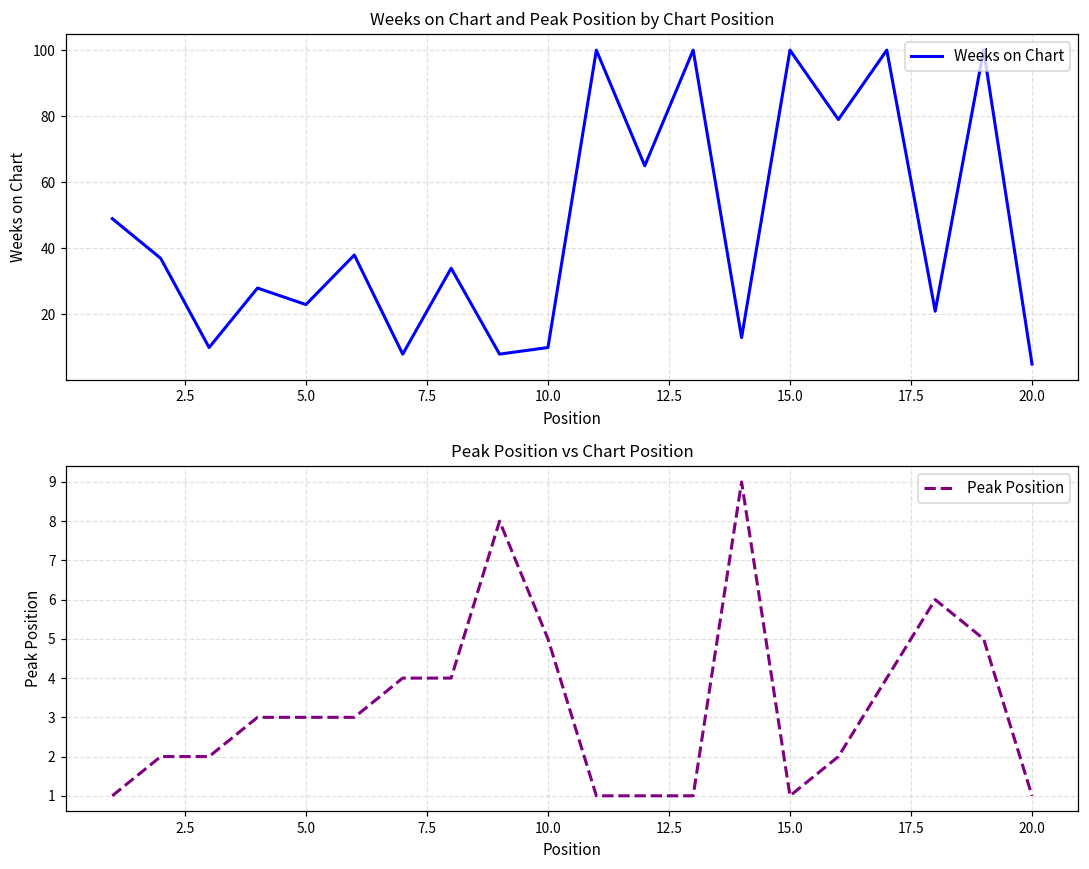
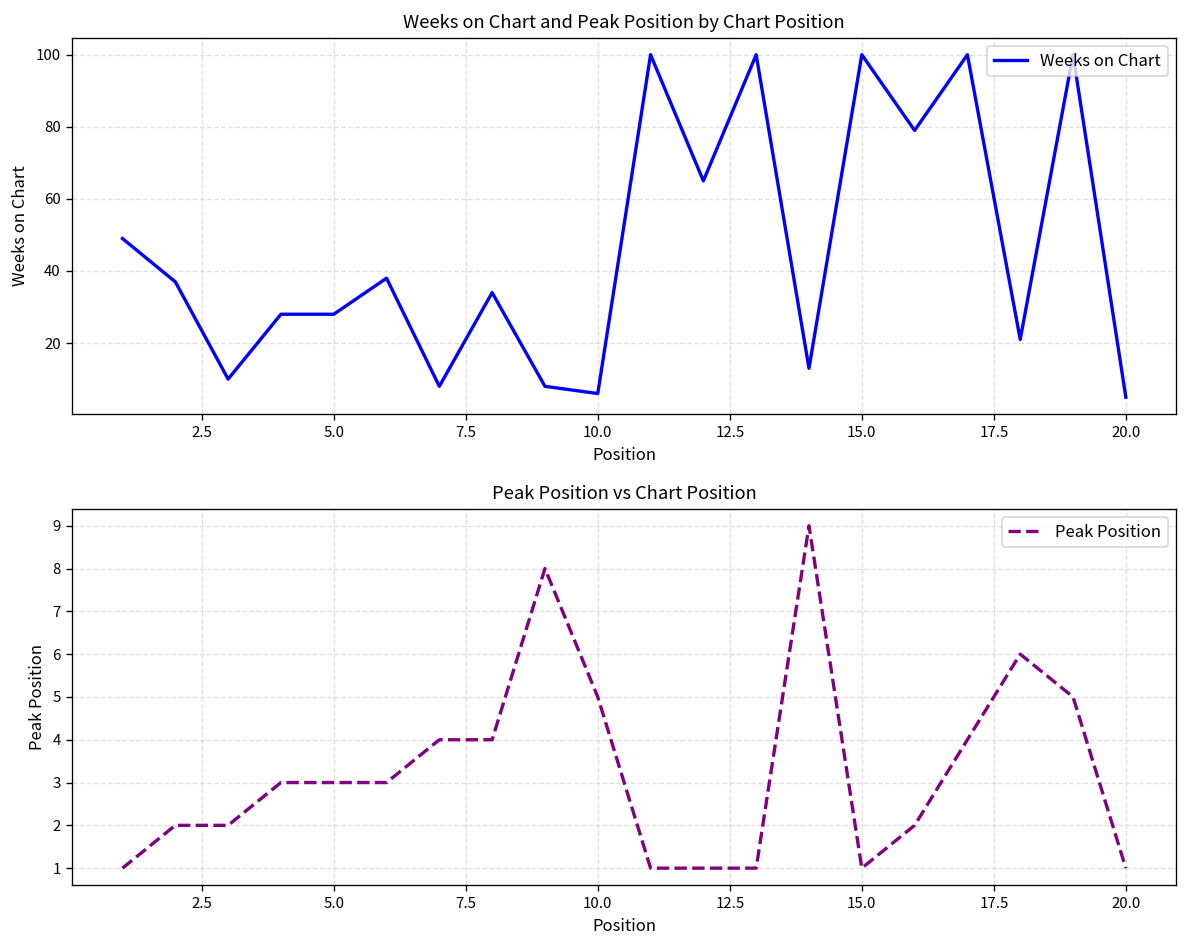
  {
    "Weeks on Chart and Peak Position by Chart Position": {
-     "5.0": 23,
-     "10.0": 10,
+     "5.0": 28,
+     "10.0": 6,
      "15.0": 100,
      "20.0": 5
    },
    "Peak Position vs Chart Position": {
      "5.0": 3.0,
      "10.0": 5.0,
      "15.0": 1.0,
      "20.0": 1.0
    }
  }
